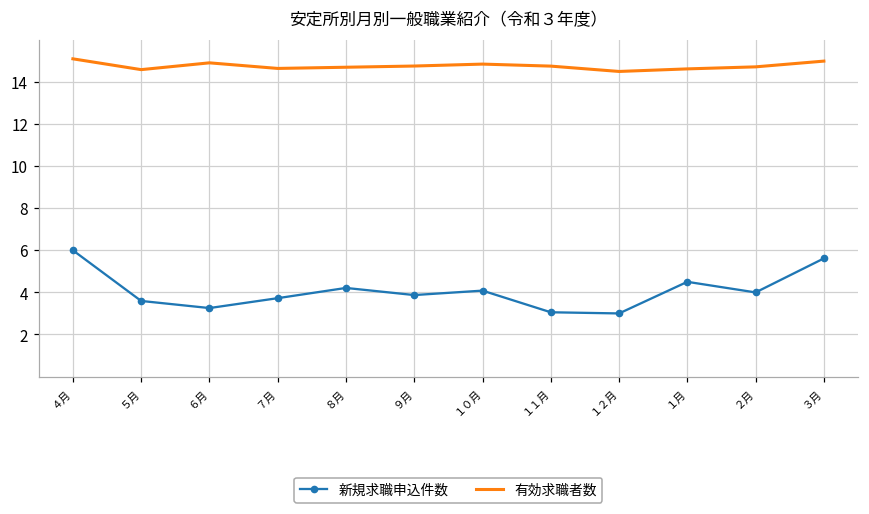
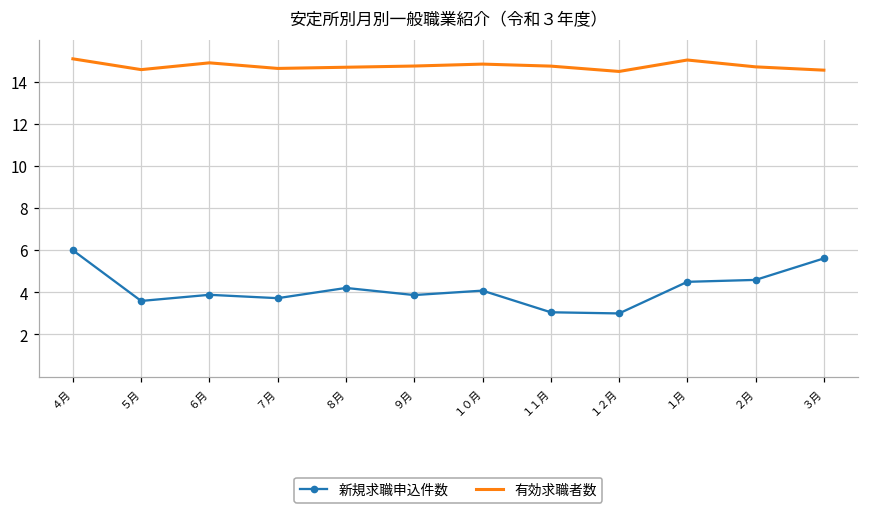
  {
    "新規求職申込件数": {
      "４月": 6.0,
      "５月": 3.6,
-     "６月": 3.3,
+     "６月": 3.9,
      "７月": 3.7,
      "８月": 4.2,
      "９月": 3.9,
      "１０月": 4.1,
      "１１月": 3.1,
      "１２月": 3.0,
      "１月": 4.5,
-     "２月": 4.0,
+     "２月": 4.6,
      "３月": 5.6
    },
    "有効求職者数": {
      "４月": 15.1,
      "５月": 14.6,
      "６月": 14.9,
      "７月": 14.6,
      "８月": 14.7,
      "９月": 14.8,
      "１０月": 14.8,
      "１１月": 14.8,
      "１２月": 14.5,
-     "１月": 14.6,
+     "１月": 15.0,
      "２月": 14.7,
-     "３月": 15.0
+     "３月": 14.6
    }
  }
